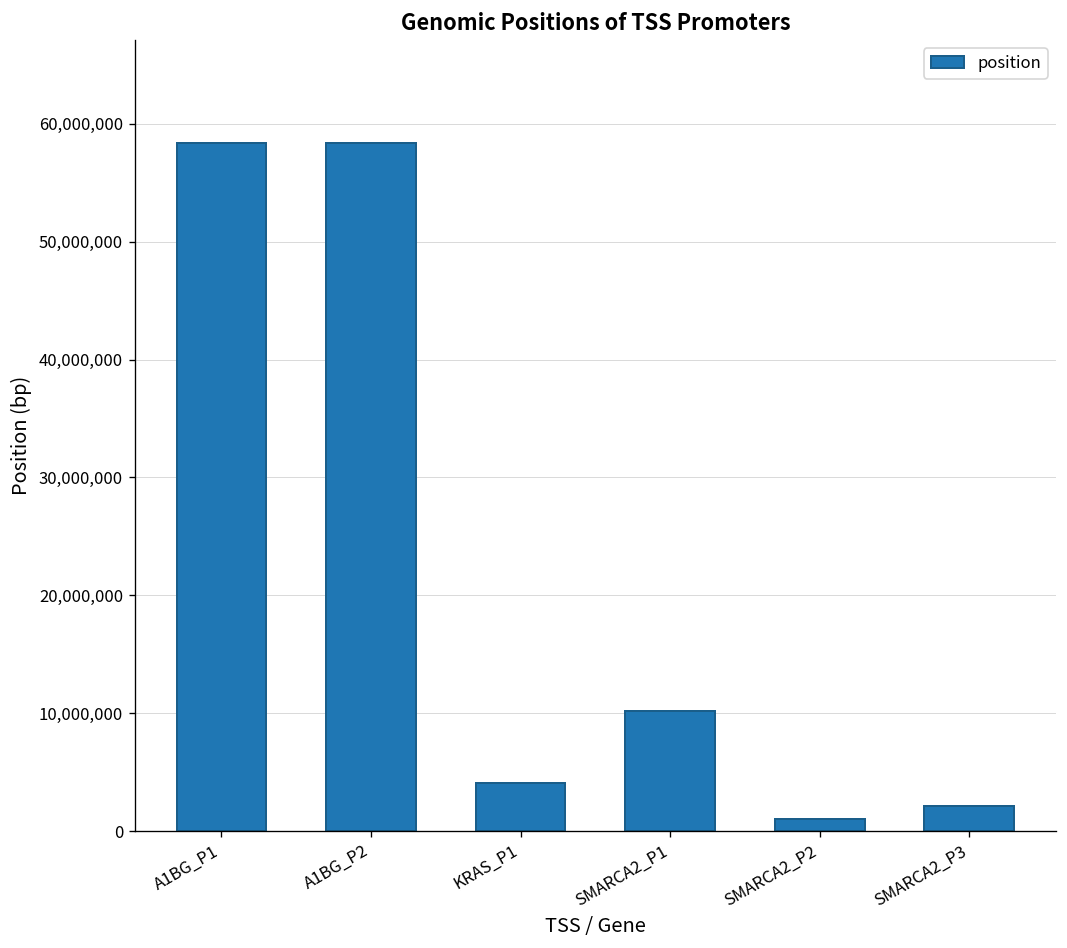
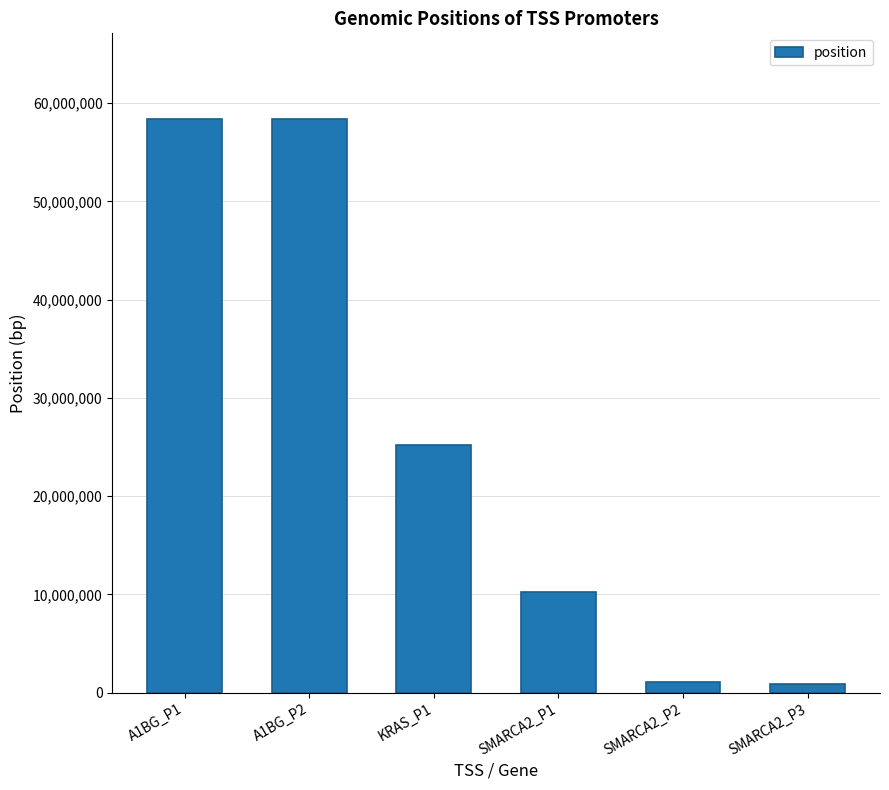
  {
    "A1BG_P1": "58,000,000",
    "A1BG_P2": "58,000,000",
-   "KRAS_P1": "4,000,000",
+   "KRAS_P1": "25,000,000",
    "SMARCA2_P1": "10,000,000",
    "SMARCA2_P2": "1,000,000",
-   "SMARCA2_P3": "2,000,000"
+   "SMARCA2_P3": "1,000,000"
  }
